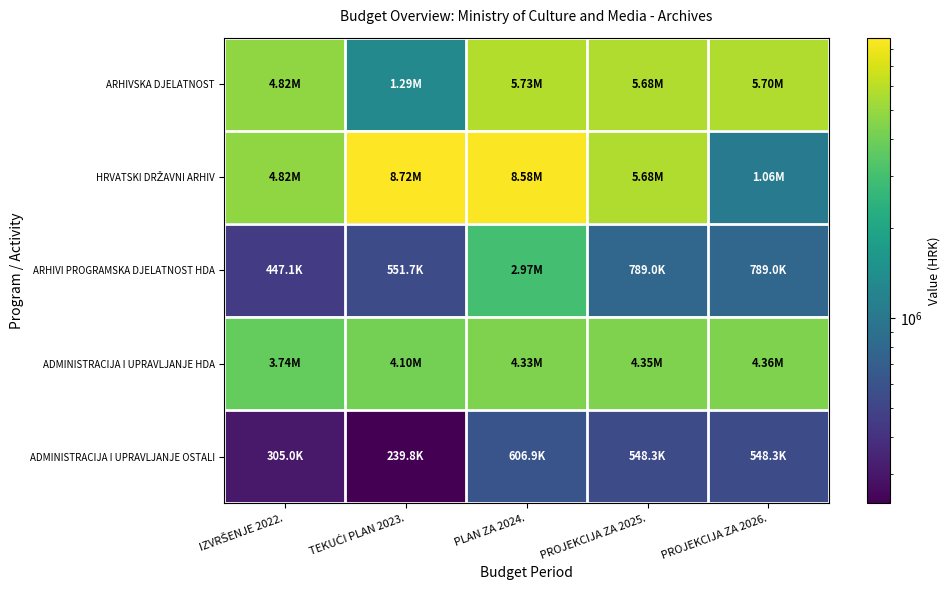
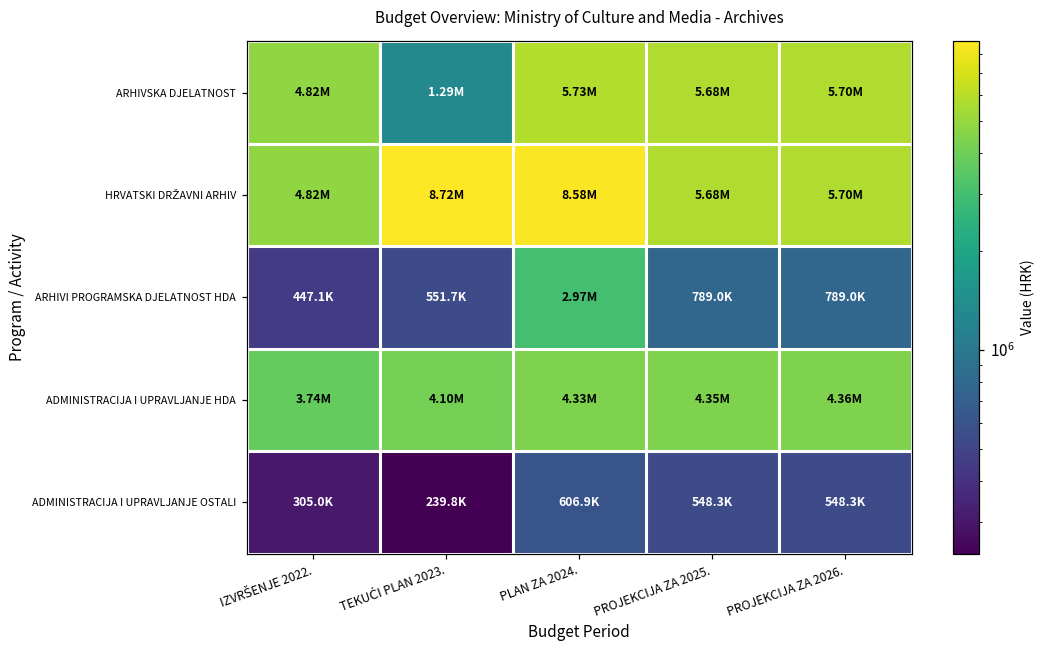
  {
    "ARHIVSKA DJELATNOST": {
      "IZVRŠENJE 2022.": "4.82M",
      "TEKUĆI PLAN 2023.": "1.29M",
      "PLAN ZA 2024.": "5.73M",
      "PROJEKCIJA ZA 2025.": "5.68M",
      "PROJEKCIJA ZA 2026.": "5.70M"
    },
    "HRVATSKI DRŽAVNI ARHIV": {
      "IZVRŠENJE 2022.": "4.82M",
      "TEKUĆI PLAN 2023.": "8.72M",
      "PLAN ZA 2024.": "8.58M",
      "PROJEKCIJA ZA 2025.": "5.68M",
-     "PROJEKCIJA ZA 2026.": "1.06M"
+     "PROJEKCIJA ZA 2026.": "5.70M"
    },
    "ARHIVI PROGRAMSKA DJELATNOST HDA": {
      "IZVRŠENJE 2022.": "447.1K",
      "TEKUĆI PLAN 2023.": "551.7K",
      "PLAN ZA 2024.": "2.97M",
      "PROJEKCIJA ZA 2025.": "789.0K",
      "PROJEKCIJA ZA 2026.": "789.0K"
    },
    "ADMINISTRACIJA I UPRAVLJANJE HDA": {
      "IZVRŠENJE 2022.": "3.74M",
      "TEKUĆI PLAN 2023.": "4.10M",
      "PLAN ZA 2024.": "4.33M",
      "PROJEKCIJA ZA 2025.": "4.35M",
      "PROJEKCIJA ZA 2026.": "4.36M"
    },
    "ADMINISTRACIJA I UPRAVLJANJE OSTALI": {
      "IZVRŠENJE 2022.": "305.0K",
      "TEKUĆI PLAN 2023.": "239.8K",
      "PLAN ZA 2024.": "606.9K",
      "PROJEKCIJA ZA 2025.": "548.3K",
      "PROJEKCIJA ZA 2026.": "548.3K"
    }
  }
